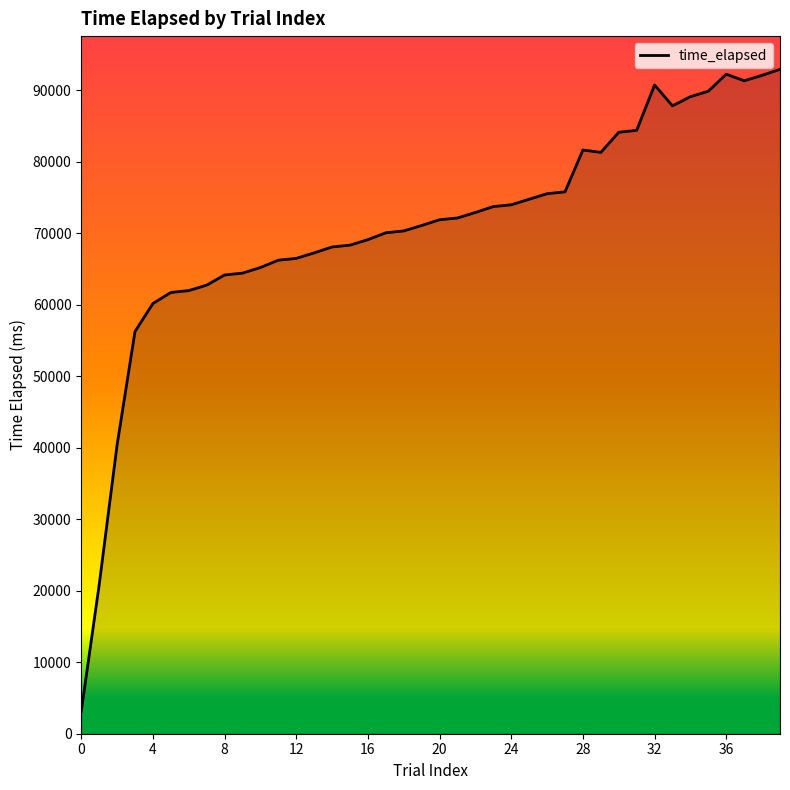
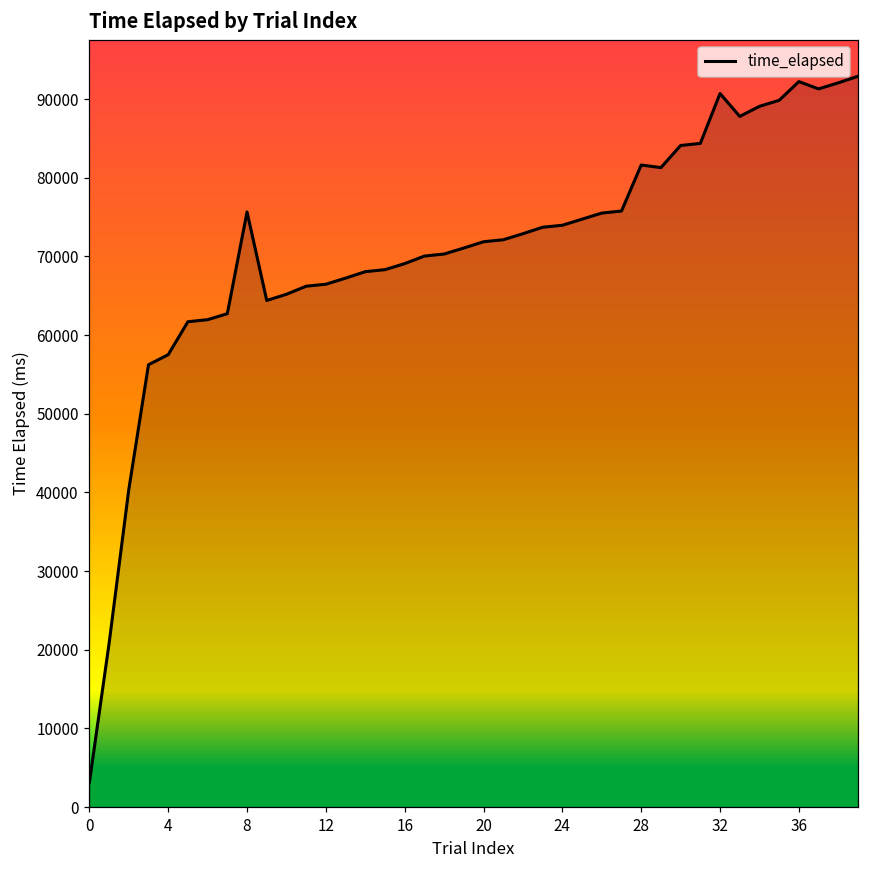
  {
    "0": 3000,
-   "4": 60000,
-   "8": 64000,
+   "4": 58000,
+   "8": 76000,
    "12": 66000,
    "16": 69000,
    "20": 72000,
    "24": 74000,
    "28": 82000,
    "32": 91000,
    "36": 92000
  }
